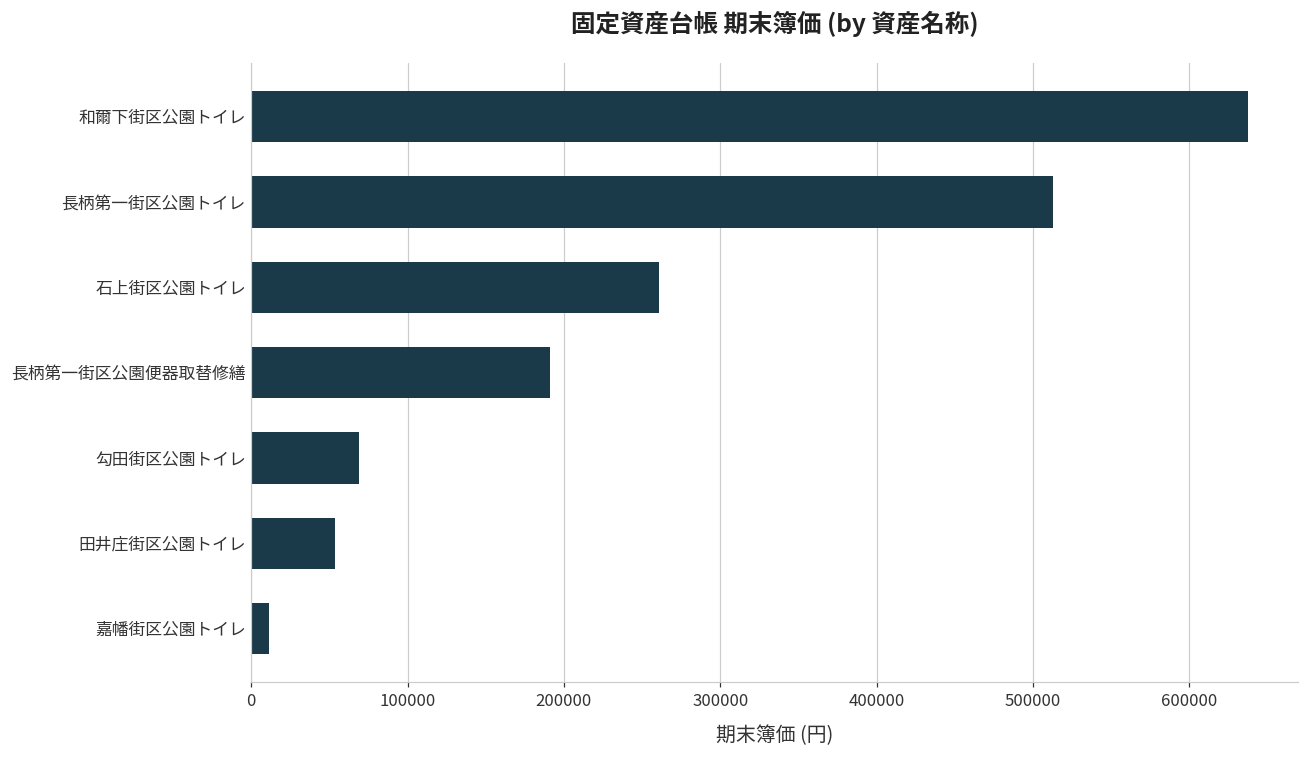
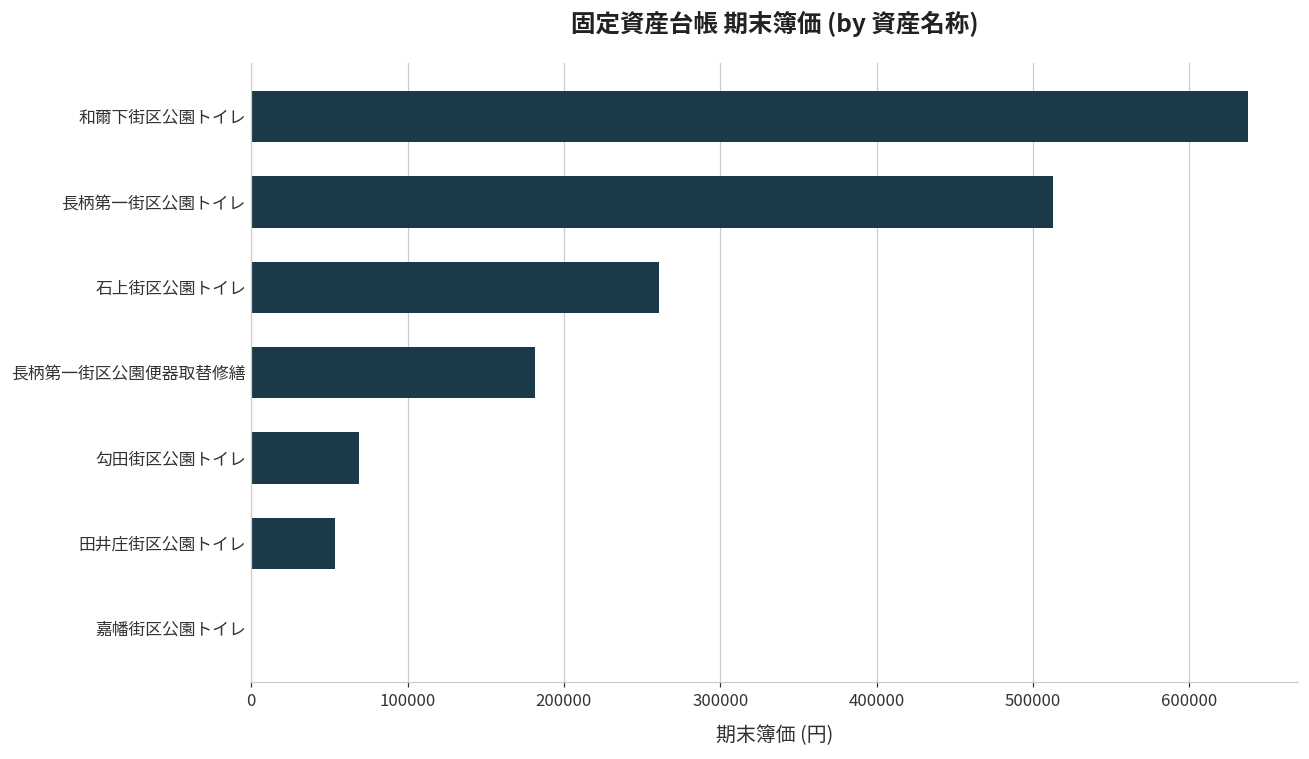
  {
    "和爾下街区公園トイレ": 638000,
    "長柄第一街区公園トイレ": 513000,
    "石上街区公園トイレ": 261000,
-   "長柄第一街区公園便器取替修繕": 191000,
+   "長柄第一街区公園便器取替修繕": 182000,
    "勾田街区公園トイレ": 69000,
    "田井庄街区公園トイレ": 53000,
-   "嘉幡街区公園トイレ": 11000
+   "嘉幡街区公園トイレ": 0
  }
